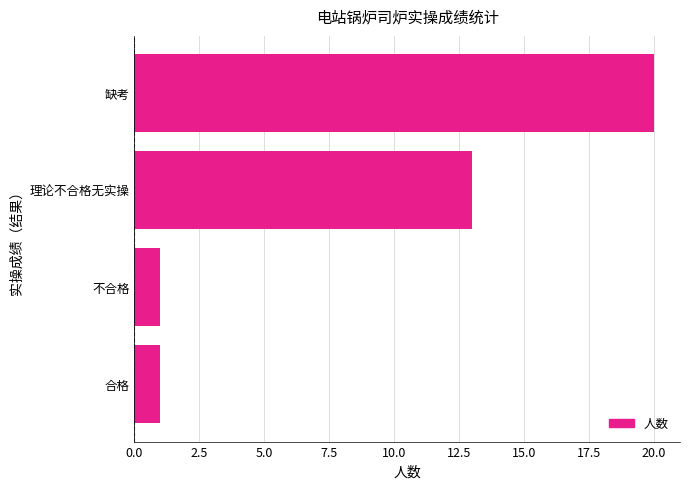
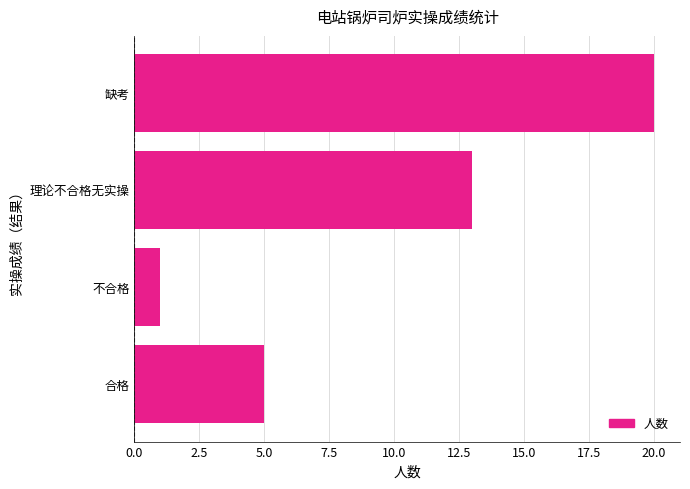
  {
    "缺考": 20,
    "理论不合格无实操": 13,
    "不合格": 1,
-   "合格": 1
+   "合格": 5
  }
